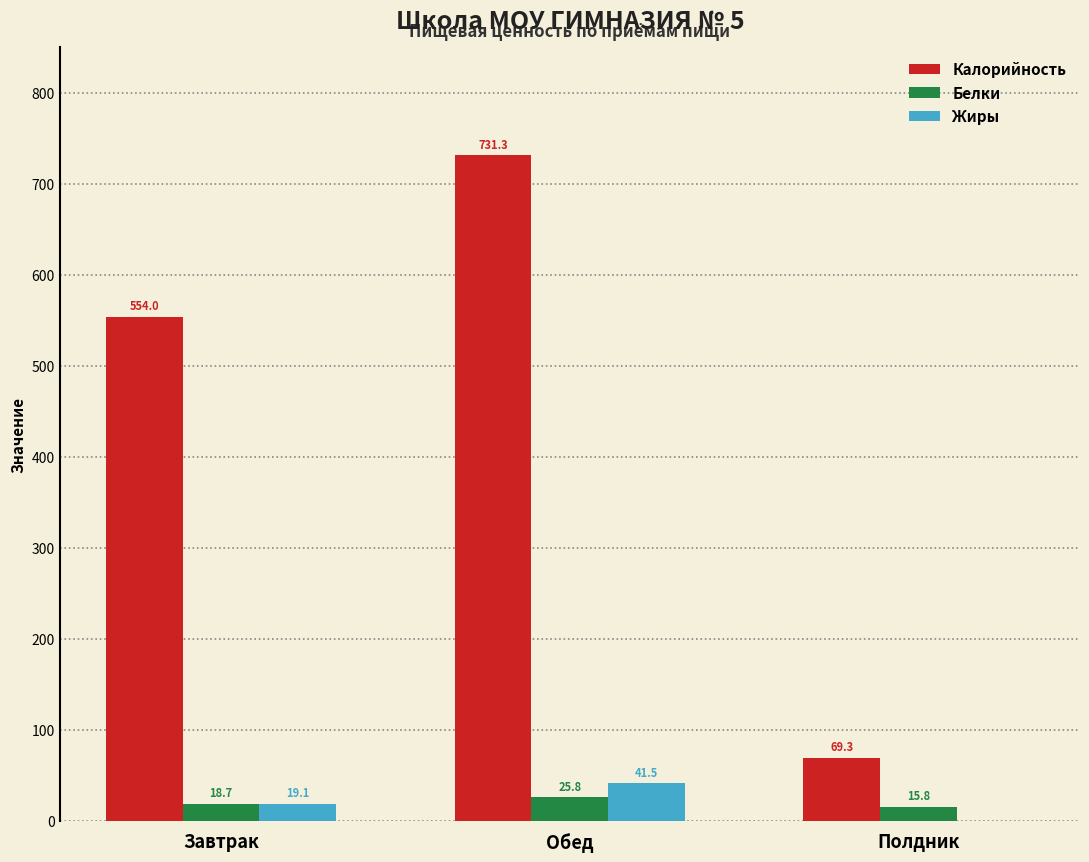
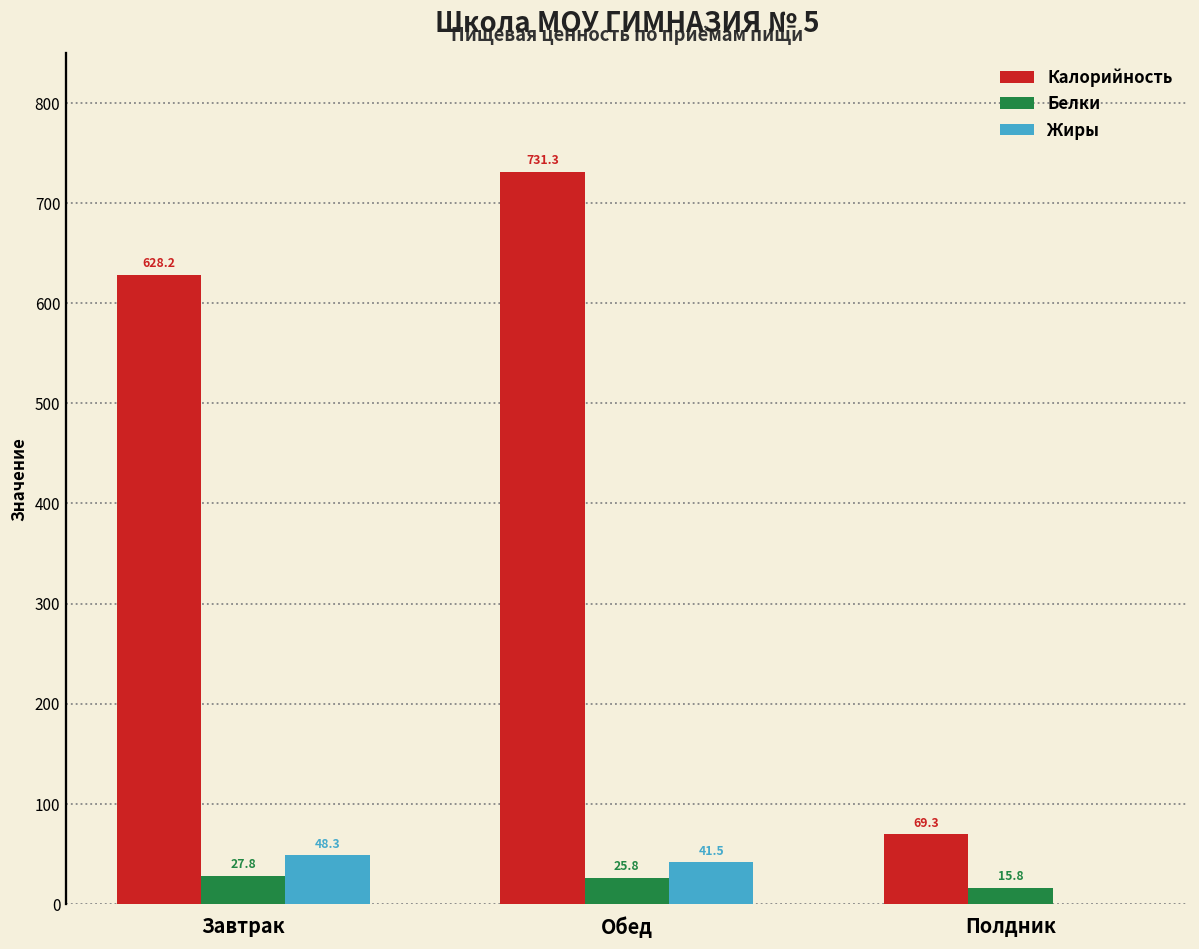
  {
    "Калорийность": {
-     "Завтрак": 554.0,
+     "Завтрак": 628.2,
      "Обед": 731.3,
      "Полдник": 69.3
    },
    "Белки": {
-     "Завтрак": 18.7,
+     "Завтрак": 27.8,
      "Обед": 25.8,
      "Полдник": 15.8
    },
    "Жиры": {
-     "Завтрак": 19.1,
+     "Завтрак": 48.3,
      "Обед": 41.5
    }
  }
